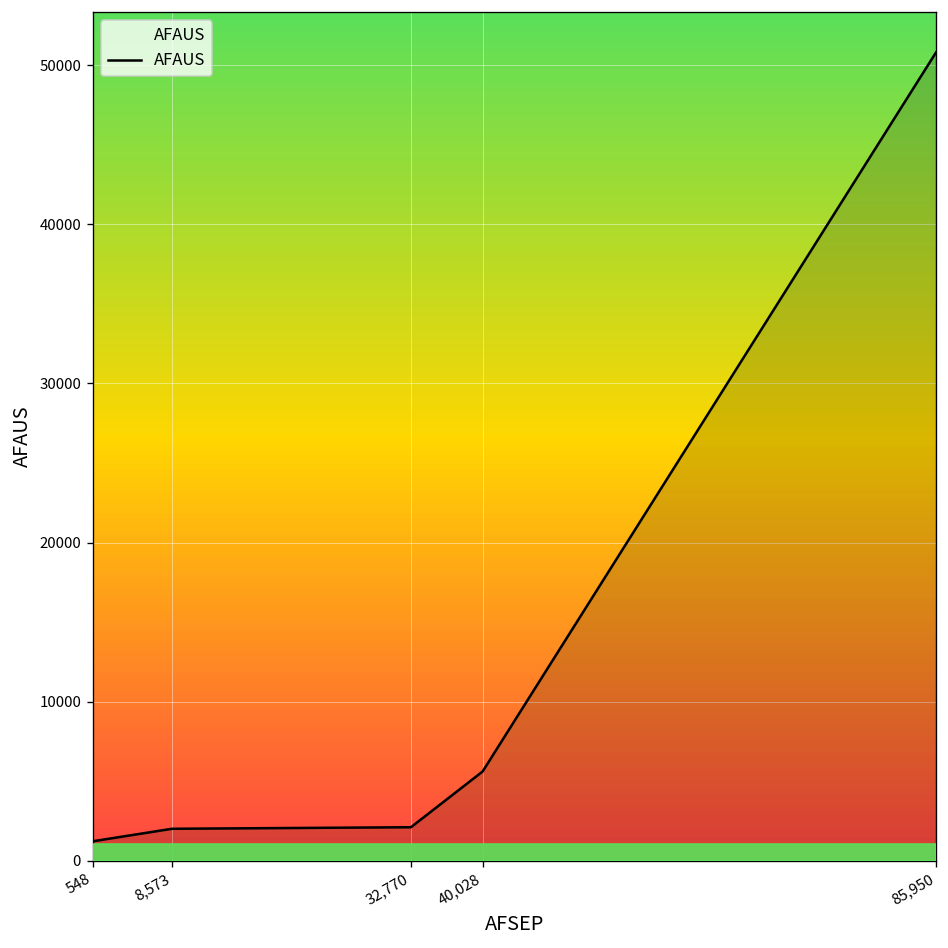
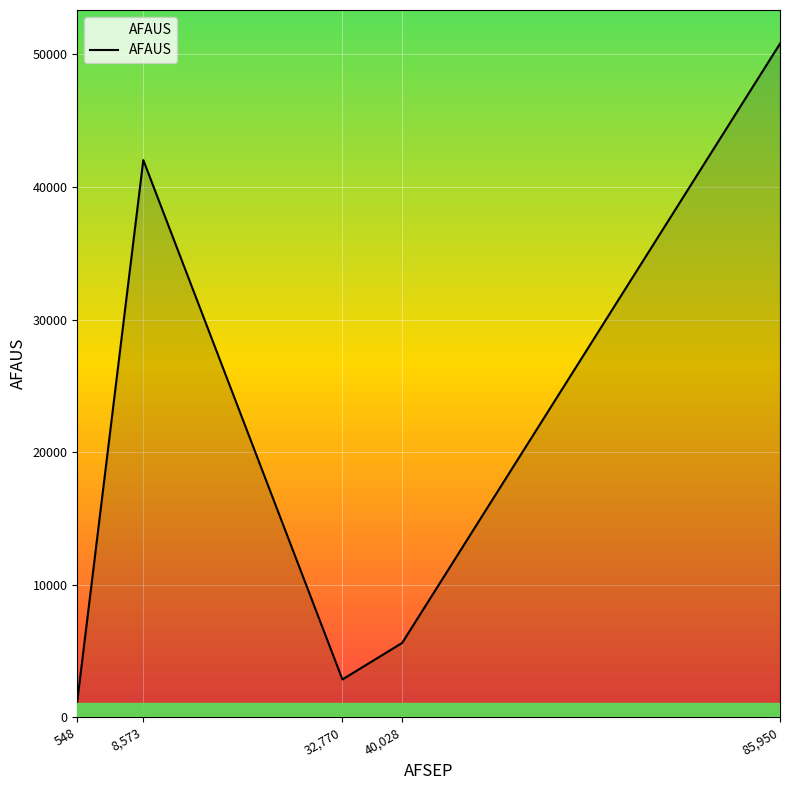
  {
    "548": 1200,
-   "8,573": 2000,
-   "32,770": 2100,
+   "8,573": 42000,
+   "32,770": 2800,
    "40,028": 5600,
    "85,950": 50800
  }
